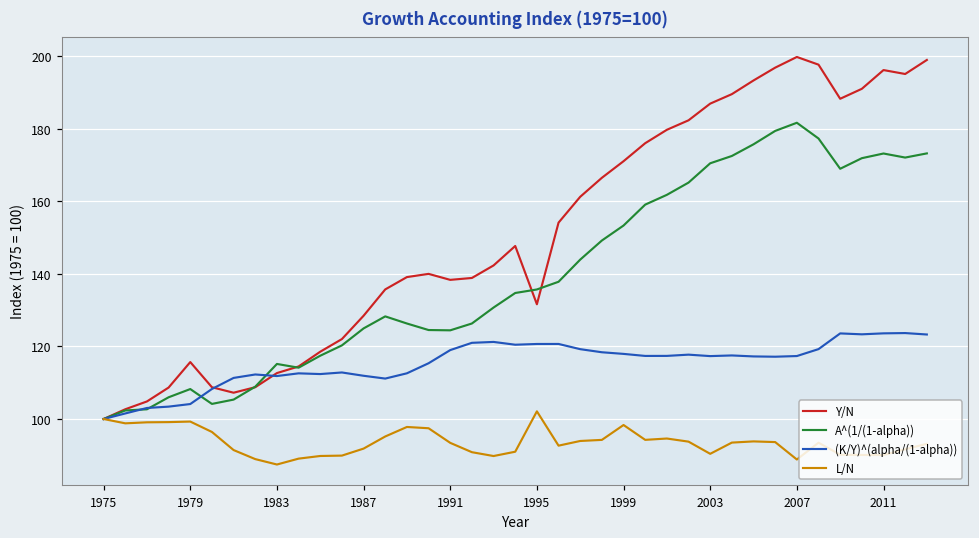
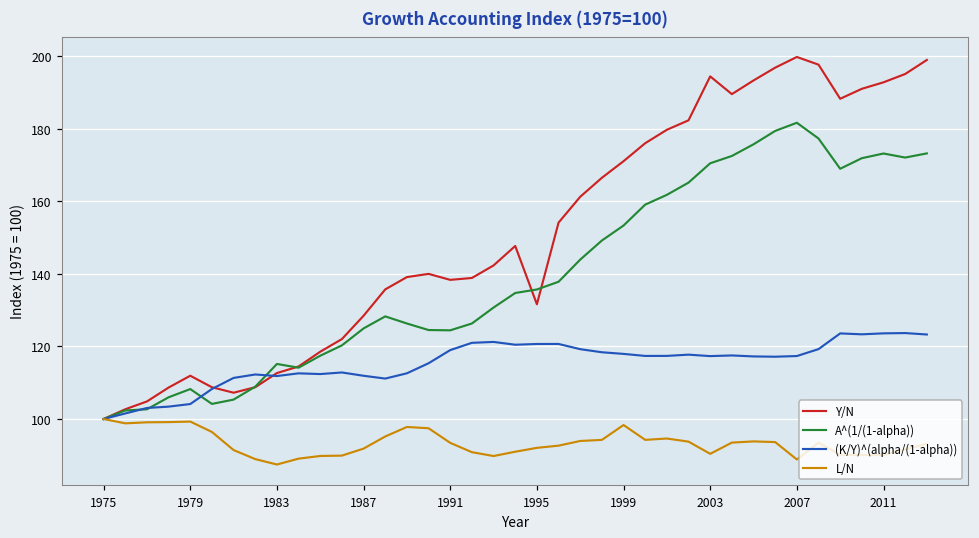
  {
    "Y/N": {
-     "1979": 116,
+     "1979": 112,
      "1983": 113,
      "1987": 128,
      "1991": 138,
      "1995": 132,
      "1999": 171,
-     "2003": 187,
+     "2003": 194,
      "2007": 200,
-     "2011": 196
+     "2011": 193
    },
    "A^(1/(1-alpha))": {
      "1979": 108,
      "1983": 115,
      "1987": 125,
      "1991": 124,
      "1995": 136,
      "1999": 153,
      "2003": 170,
      "2007": 182,
      "2011": 173
    },
    "(K/Y)^(alpha/(1-alpha))": {
      "1979": 104,
      "1983": 112,
      "1987": 112,
      "1991": 119,
      "1995": 121,
      "1999": 118,
      "2003": 117,
      "2007": 117,
      "2011": 124
    },
    "L/N": {
      "1979": 99,
      "1983": 87,
      "1987": 92,
      "1991": 93,
-     "1995": 102,
+     "1995": 92,
      "1999": 98,
      "2003": 90,
      "2007": 89
    }
  }
